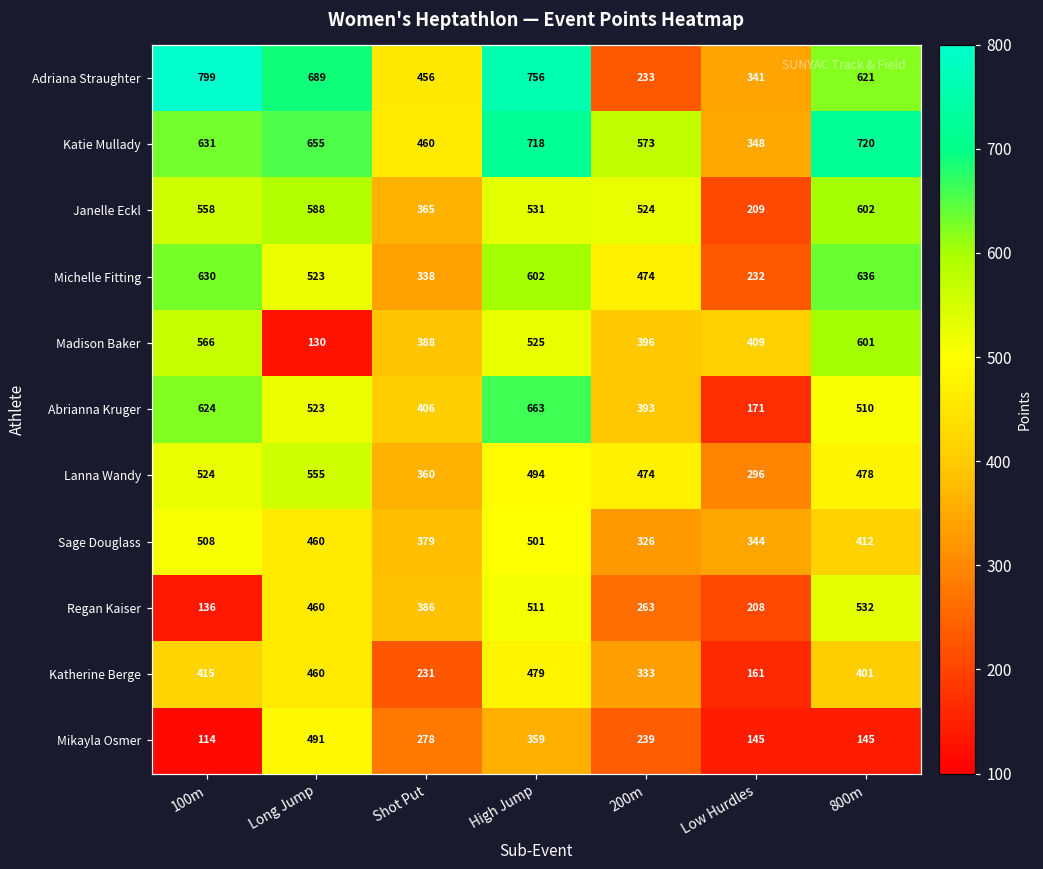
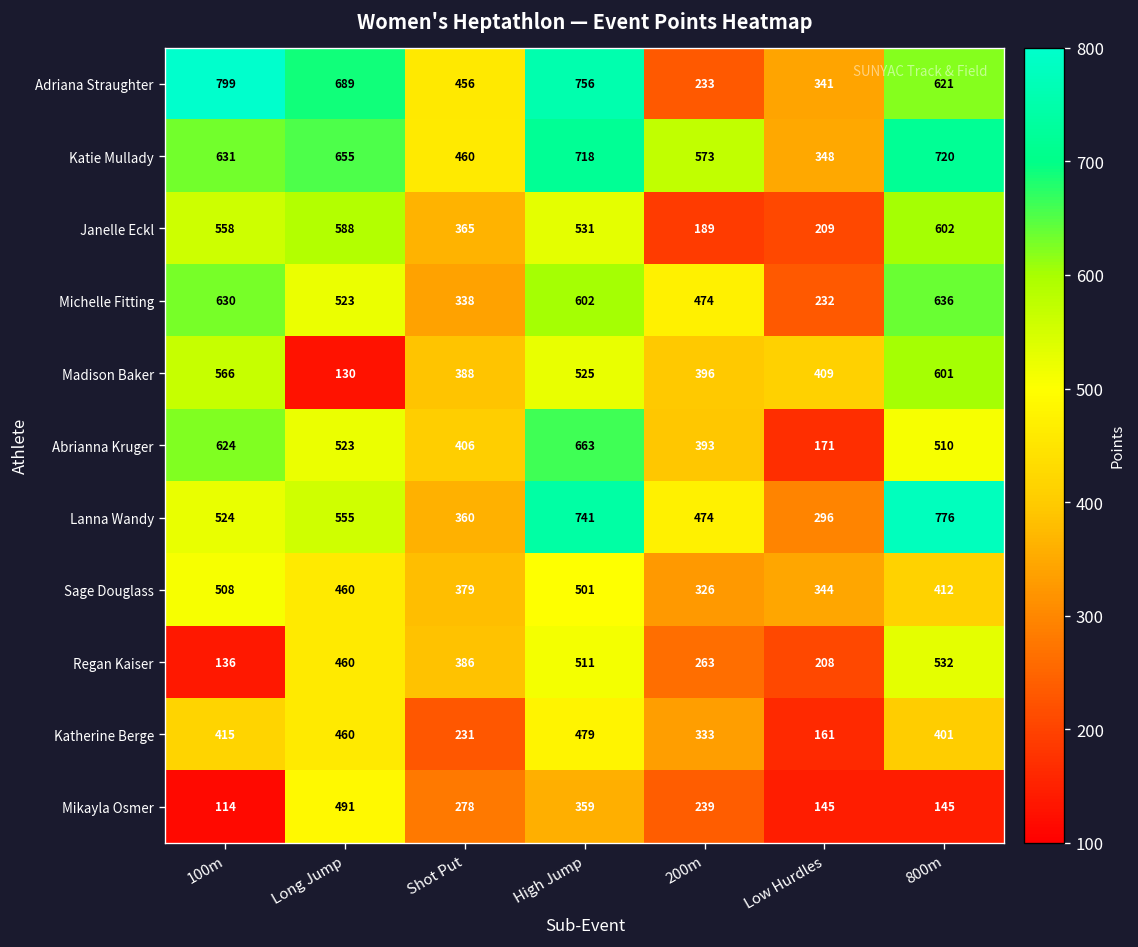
  {
    "Adriana Straughter": {
      "100m": 799,
      "Long Jump": 689,
      "Shot Put": 456,
      "High Jump": 756,
      "200m": 233,
      "Low Hurdles": 341
    },
    "Katie Mullady": {
      "100m": 631,
      "Long Jump": 655,
      "Shot Put": 460,
      "High Jump": 718,
      "200m": 573,
      "Low Hurdles": 348,
      "800m": 720
    },
    "Janelle Eckl": {
      "100m": 558,
      "Long Jump": 588,
      "Shot Put": 365,
      "High Jump": 531,
-     "200m": 524,
+     "200m": 189,
      "Low Hurdles": 209,
      "800m": 602
    },
    "Michelle Fitting": {
      "100m": 630,
      "Long Jump": 523,
      "Shot Put": 338,
      "High Jump": 602,
      "200m": 474,
      "Low Hurdles": 232,
      "800m": 636
    },
    "Madison Baker": {
      "100m": 566,
      "Long Jump": 130,
      "Shot Put": 388,
      "High Jump": 525,
      "200m": 396,
      "Low Hurdles": 409,
      "800m": 601
    },
    "Abrianna Kruger": {
      "100m": 624,
      "Long Jump": 523,
      "Shot Put": 406,
      "High Jump": 663,
      "200m": 393,
      "Low Hurdles": 171,
      "800m": 510
    },
    "Lanna Wandy": {
      "100m": 524,
      "Long Jump": 555,
      "Shot Put": 360,
-     "High Jump": 494,
+     "High Jump": 741,
      "200m": 474,
      "Low Hurdles": 296,
-     "800m": 478
+     "800m": 776
    },
    "Sage Douglass": {
      "100m": 508,
      "Long Jump": 460,
      "Shot Put": 379,
      "High Jump": 501,
      "200m": 326,
      "Low Hurdles": 344,
      "800m": 412
    },
    "Regan Kaiser": {
      "100m": 136,
      "Long Jump": 460,
      "Shot Put": 386,
      "High Jump": 511,
      "200m": 263,
      "Low Hurdles": 208,
      "800m": 532
    },
    "Katherine Berge": {
      "100m": 415,
      "Long Jump": 460,
      "Shot Put": 231,
      "High Jump": 479,
      "200m": 333,
      "Low Hurdles": 161,
      "800m": 401
    },
    "Mikayla Osmer": {
      "100m": 114,
      "Long Jump": 491,
      "Shot Put": 278,
      "High Jump": 359,
      "200m": 239,
      "Low Hurdles": 145,
      "800m": 145
    }
  }
